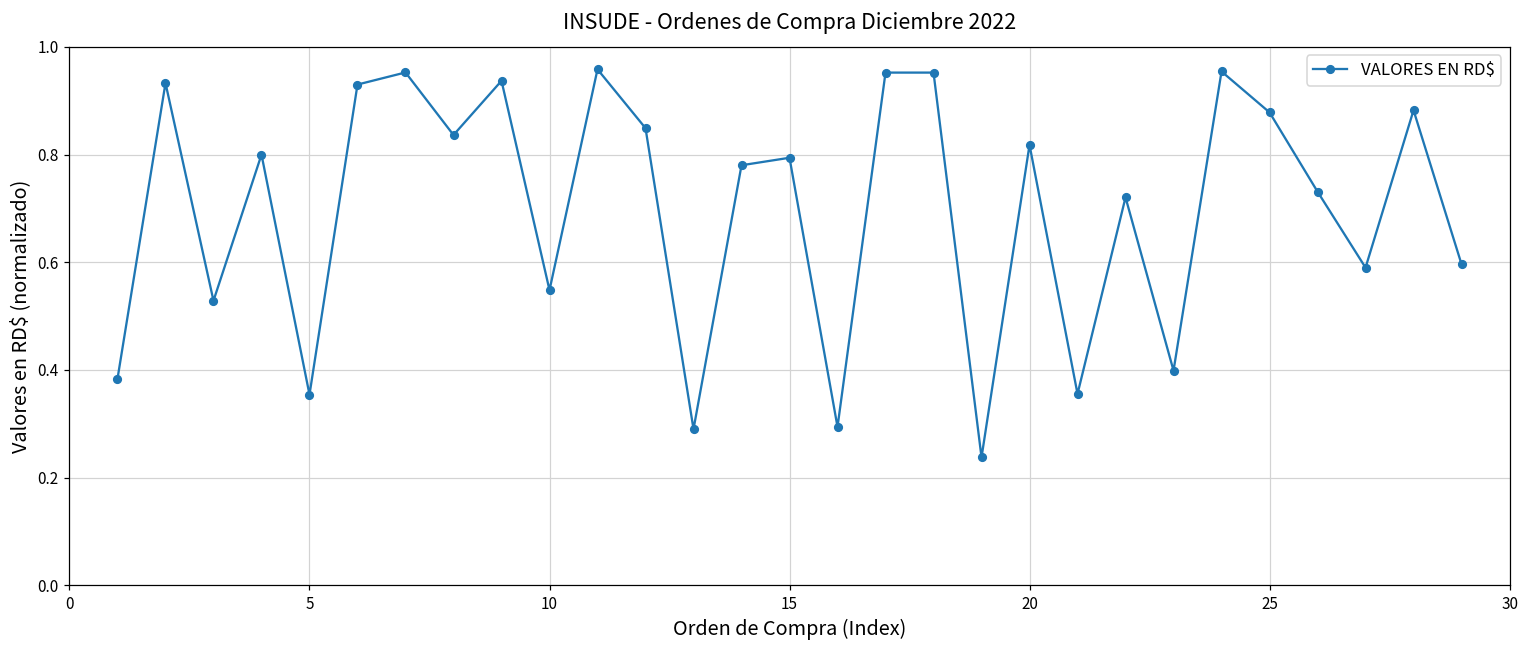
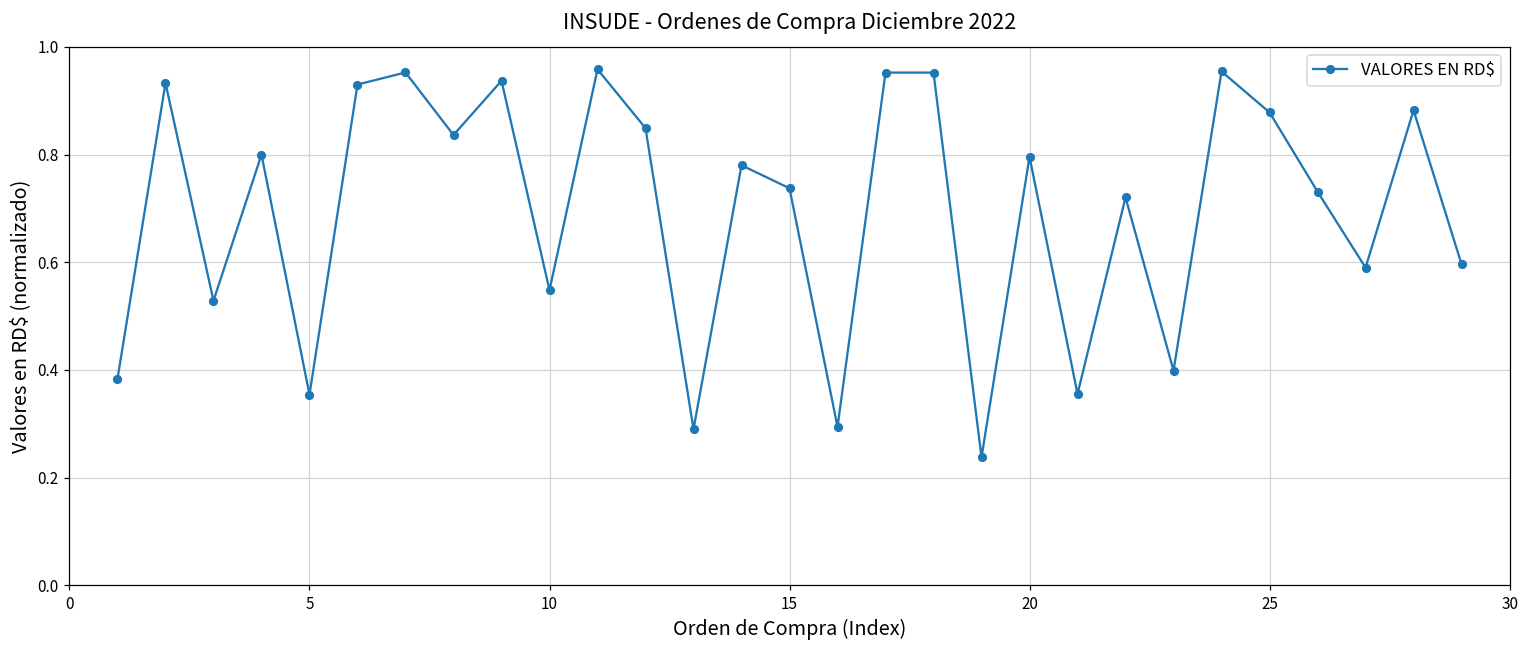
  {
    "5": 0.35,
    "10": 0.55,
-   "15": 0.79,
-   "20": 0.82,
+   "15": 0.74,
+   "20": 0.80,
    "25": 0.88
  }
